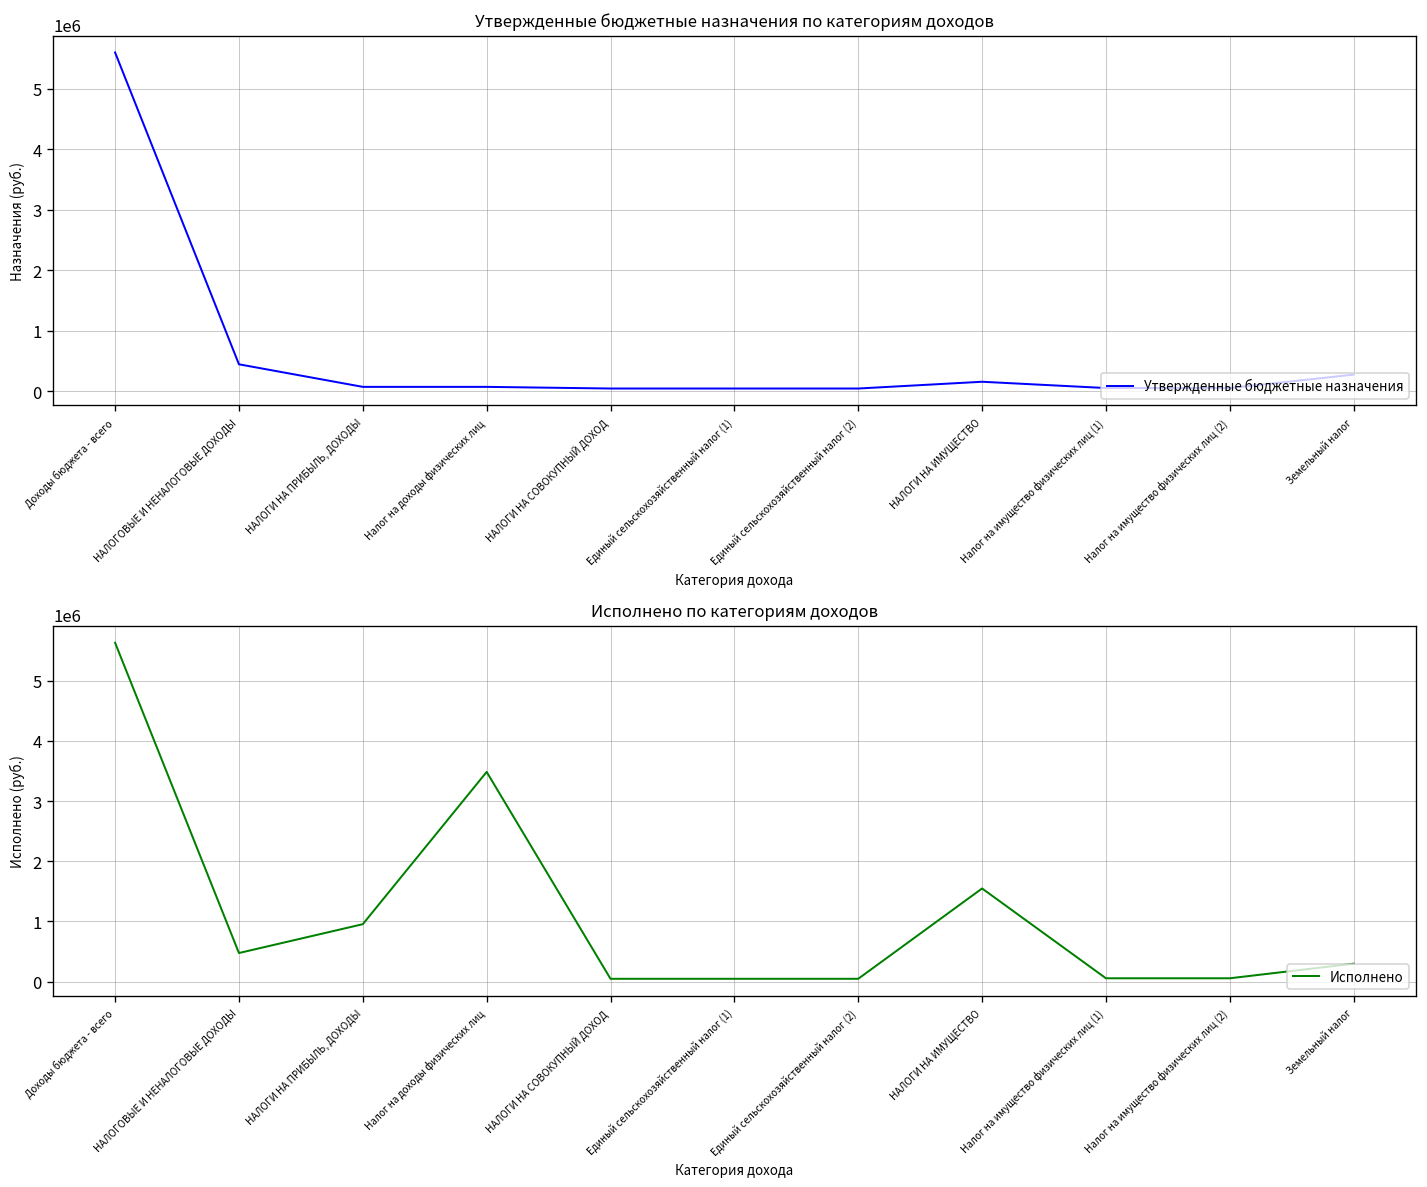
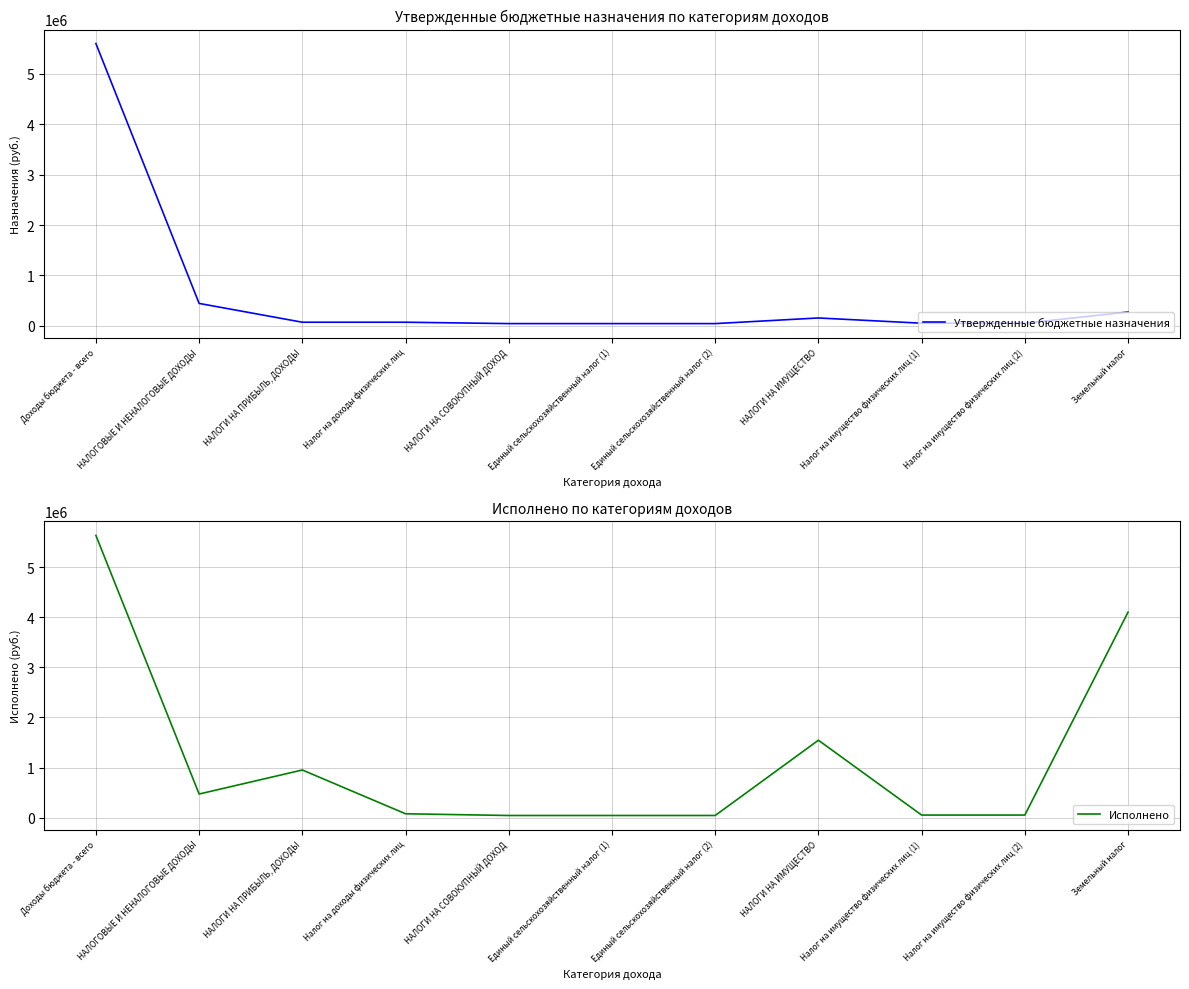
  {
    "Утвержденные бюджетные назначения по категориям доходов": {
      "Доходы бюджета - всего": 5600000,
      "НАЛОГОВЫЕ И НЕНАЛОГОВЫЕ ДОХОДЫ": 400000,
      "НАЛОГИ НА ПРИБЫЛЬ, ДОХОДЫ": 100000,
      "Налог на доходы физических лиц": 100000,
      "НАЛОГИ НА СОВОКУПНЫЙ ДОХОД": 0,
      "Единый сельскохозяйственный налог (1)": 0,
      "Единый сельскохозяйственный налог (2)": 0,
      "НАЛОГИ НА ИМУЩЕСТВО": 200000
    },
    "Исполнено по категориям доходов": {
      "Доходы бюджета - всего": 5600000,
      "НАЛОГОВЫЕ И НЕНАЛОГОВЫЕ ДОХОДЫ": 500000,
      "НАЛОГИ НА ПРИБЫЛЬ, ДОХОДЫ": 1000000,
-     "Налог на доходы физических лиц": 3500000,
+     "Налог на доходы физических лиц": 100000,
      "НАЛОГИ НА СОВОКУПНЫЙ ДОХОД": 0,
      "Единый сельскохозяйственный налог (1)": 0,
      "Единый сельскохозяйственный налог (2)": 0,
      "НАЛОГИ НА ИМУЩЕСТВО": 1500000,
      "Налог на имущество физических лиц (1)": 100000,
      "Налог на имущество физических лиц (2)": 100000,
-     "Земельный налог": 300000
+     "Земельный налог": 4100000
    }
  }
